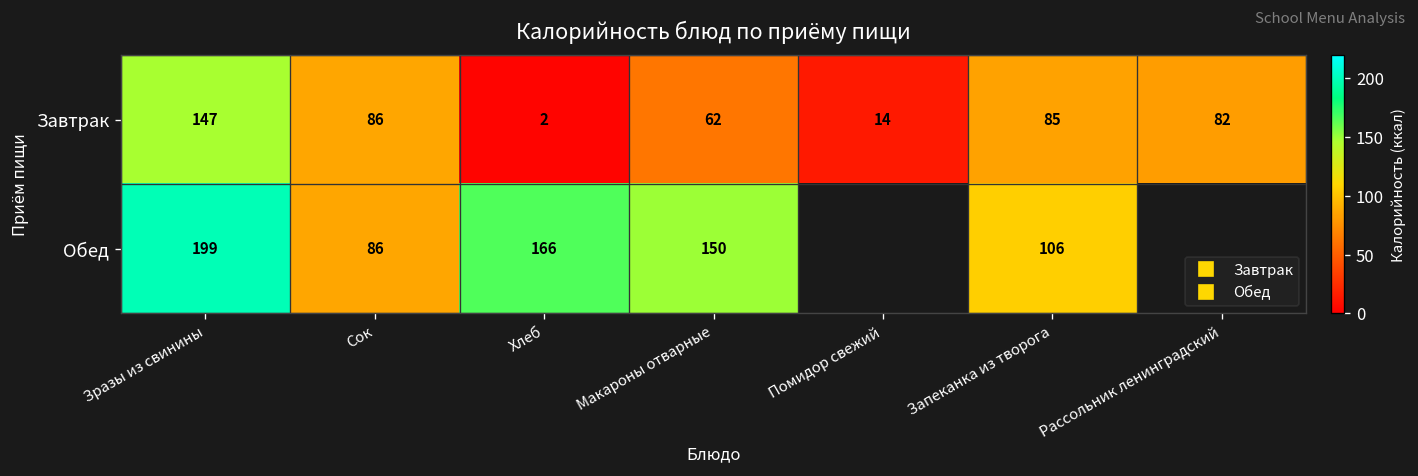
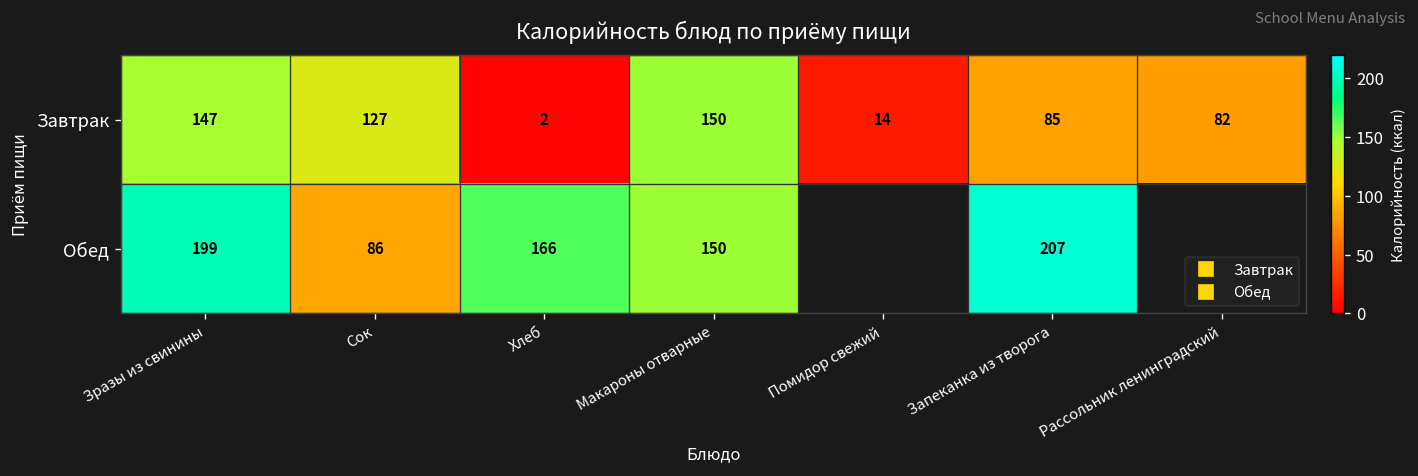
  {
    "Завтрак": {
      "Зразы из свинины": 147,
-     "Сок": 86,
+     "Сок": 127,
      "Хлеб": 2,
-     "Макароны отварные": 62,
+     "Макароны отварные": 150,
      "Помидор свежий": 14,
      "Запеканка из творога": 85,
      "Рассольник ленинградский": 82
    },
    "Обед": {
      "Зразы из свинины": 199,
      "Сок": 86,
      "Хлеб": 166,
      "Макароны отварные": 150,
-     "Запеканка из творога": 106
+     "Запеканка из творога": 207
    }
  }
